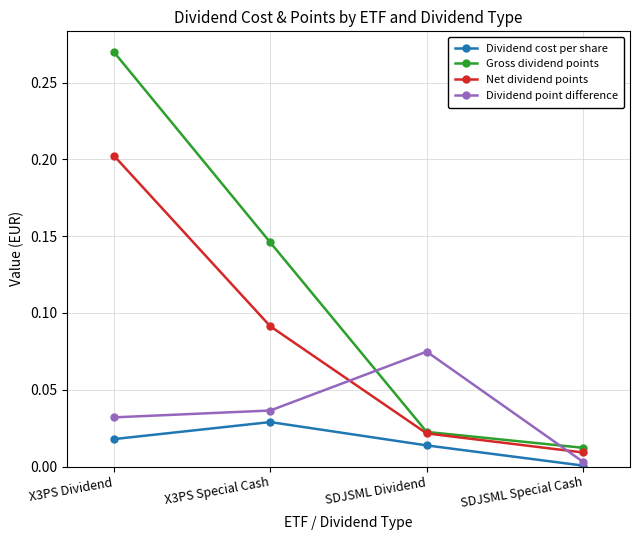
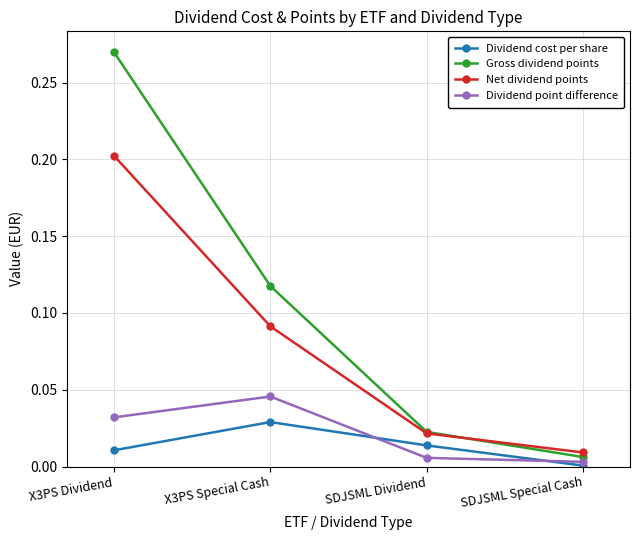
  {
    "Dividend cost per share": {
-     "X3PS Dividend": 0.018,
+     "X3PS Dividend": 0.011,
      "X3PS Special Cash": 0.029,
      "SDJSML Dividend": 0.014,
      "SDJSML Special Cash": 0.001
    },
    "Gross dividend points": {
      "X3PS Dividend": 0.270,
-     "X3PS Special Cash": 0.146,
-     "SDJSML Special Cash": 0.012
+     "X3PS Special Cash": 0.118,
+     "SDJSML Special Cash": 0.006
    },
    "Net dividend points": {
      "X3PS Dividend": 0.202,
      "X3PS Special Cash": 0.091,
      "SDJSML Special Cash": 0.009
    },
    "Dividend point difference": {
      "X3PS Dividend": 0.032,
-     "X3PS Special Cash": 0.036,
-     "SDJSML Dividend": 0.075,
+     "X3PS Special Cash": 0.046,
+     "SDJSML Dividend": 0.006,
      "SDJSML Special Cash": 0.003
    }
  }
